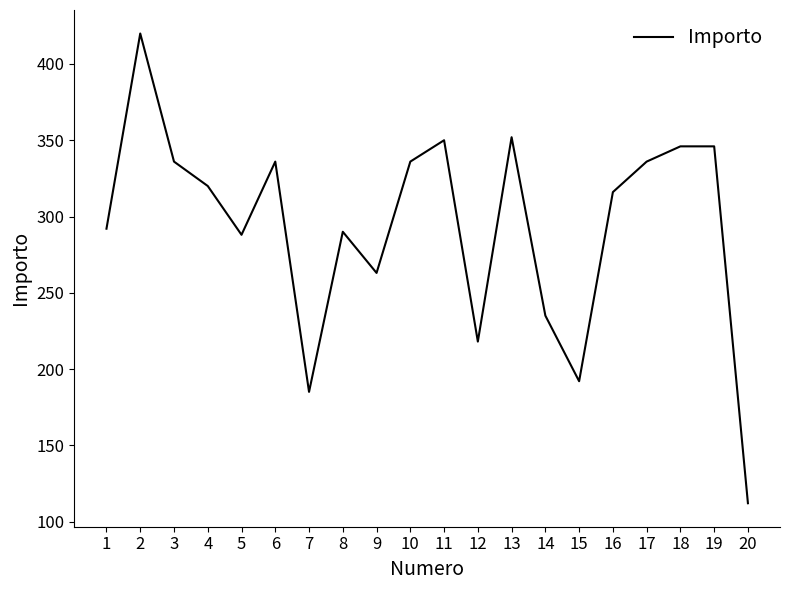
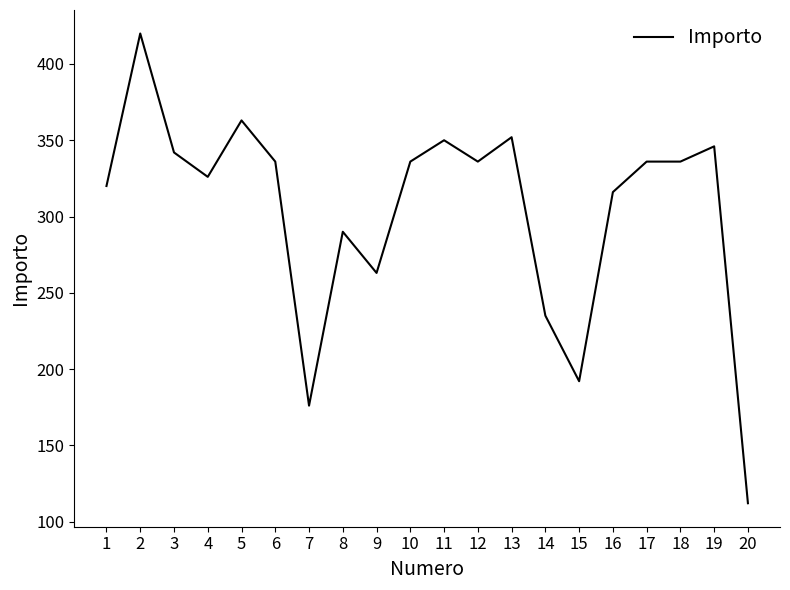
  {
-   "1": 292,
+   "1": 320,
    "2": 420,
-   "3": 336,
-   "4": 320,
-   "5": 288,
+   "3": 342,
+   "4": 326,
+   "5": 363,
    "6": 336,
-   "7": 185,
+   "7": 176,
    "8": 290,
    "9": 263,
    "10": 336,
    "11": 350,
-   "12": 218,
+   "12": 336,
    "13": 352,
    "14": 235,
    "15": 192,
    "16": 316,
    "17": 336,
-   "18": 346,
+   "18": 336,
    "19": 346,
    "20": 112
  }
